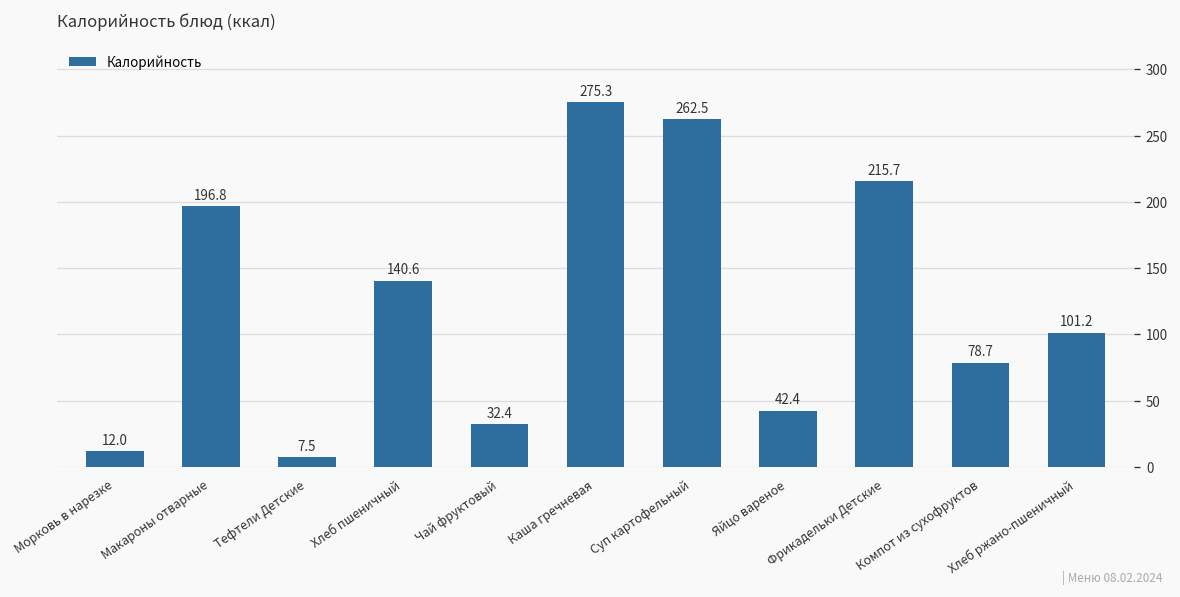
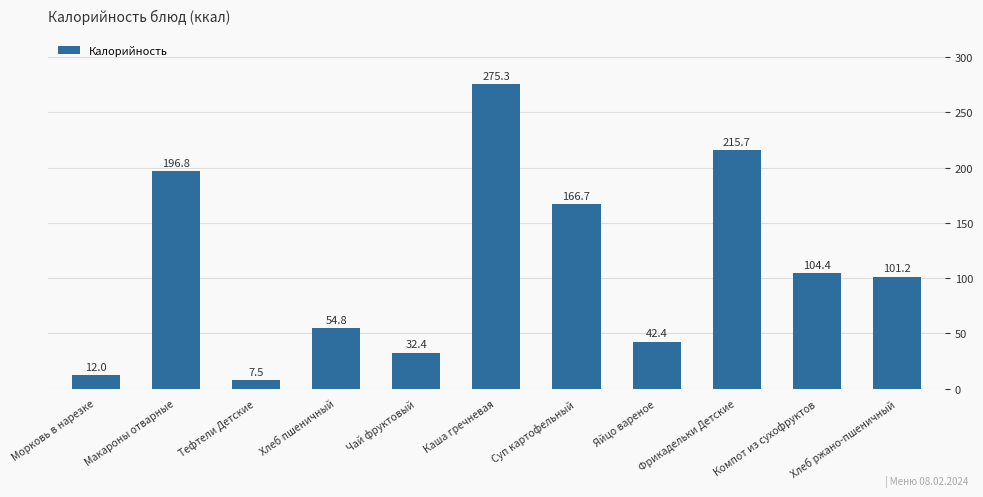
  {
    "Морковь в нарезке": 12.0,
    "Макароны отварные": 196.8,
    "Тефтели Детские": 7.5,
-   "Хлеб пшеничный": 140.6,
+   "Хлеб пшеничный": 54.8,
    "Чай фруктовый": 32.4,
    "Каша гречневая": 275.3,
-   "Суп картофельный": 262.5,
+   "Суп картофельный": 166.7,
    "Яйцо вареное": 42.4,
    "Фрикадельки Детские": 215.7,
-   "Компот из сухофруктов": 78.7,
+   "Компот из сухофруктов": 104.4,
    "Хлеб ржано-пшеничный": 101.2
  }
